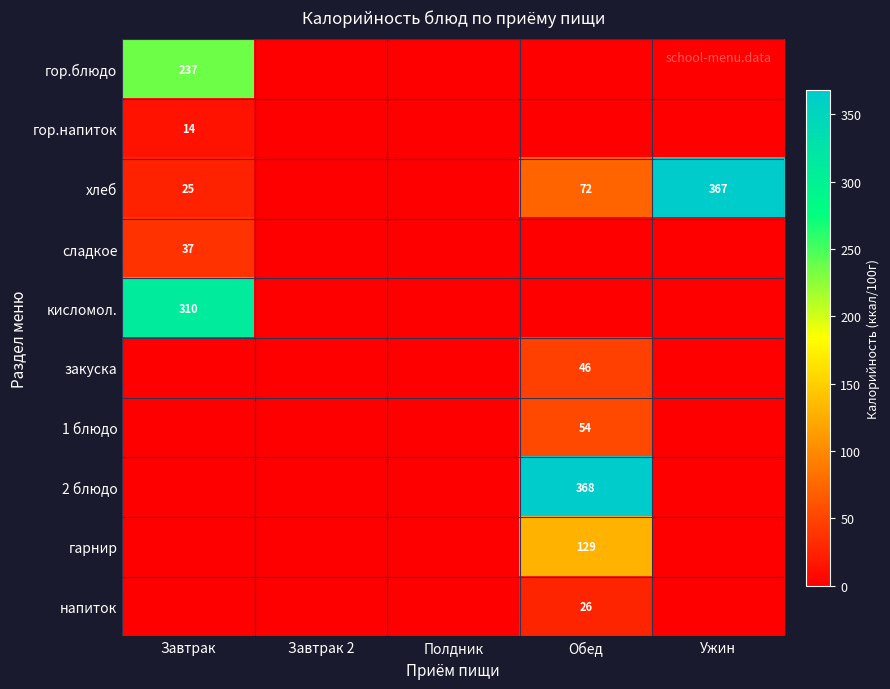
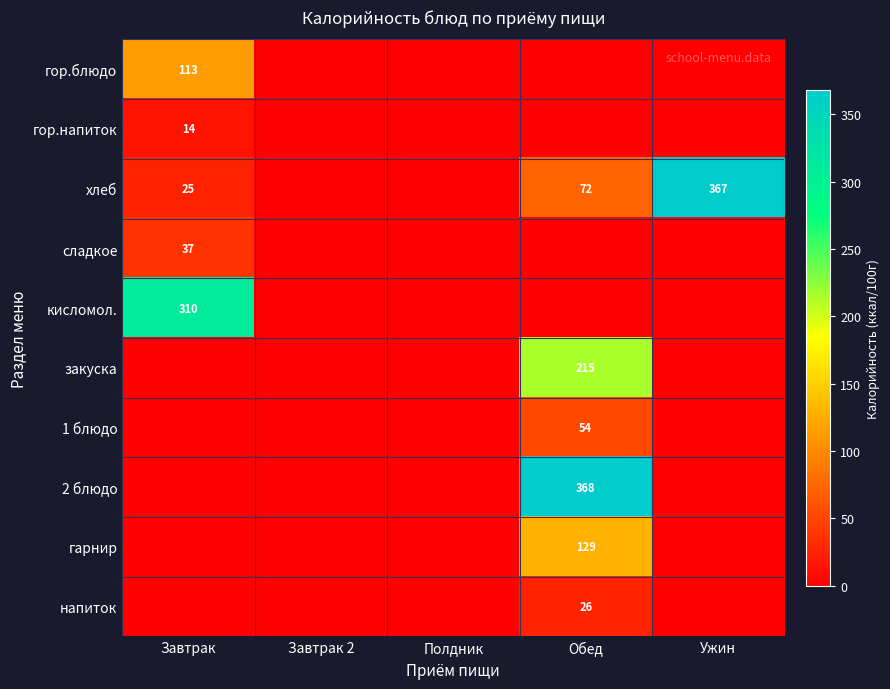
  {
    "гор.блюдо": {
-     "Завтрак": 237
+     "Завтрак": 113
    },
    "гор.напиток": {
      "Завтрак": 14
    },
    "хлеб": {
      "Завтрак": 25,
      "Обед": 72,
      "Ужин": 367
    },
    "сладкое": {
      "Завтрак": 37
    },
    "кисломол.": {
      "Завтрак": 310
    },
    "закуска": {
-     "Обед": 46
+     "Обед": 215
    },
    "1 блюдо": {
      "Обед": 54
    },
    "2 блюдо": {
      "Обед": 368
    },
    "гарнир": {
      "Обед": 129
    },
    "напиток": {
      "Обед": 26
    }
  }
